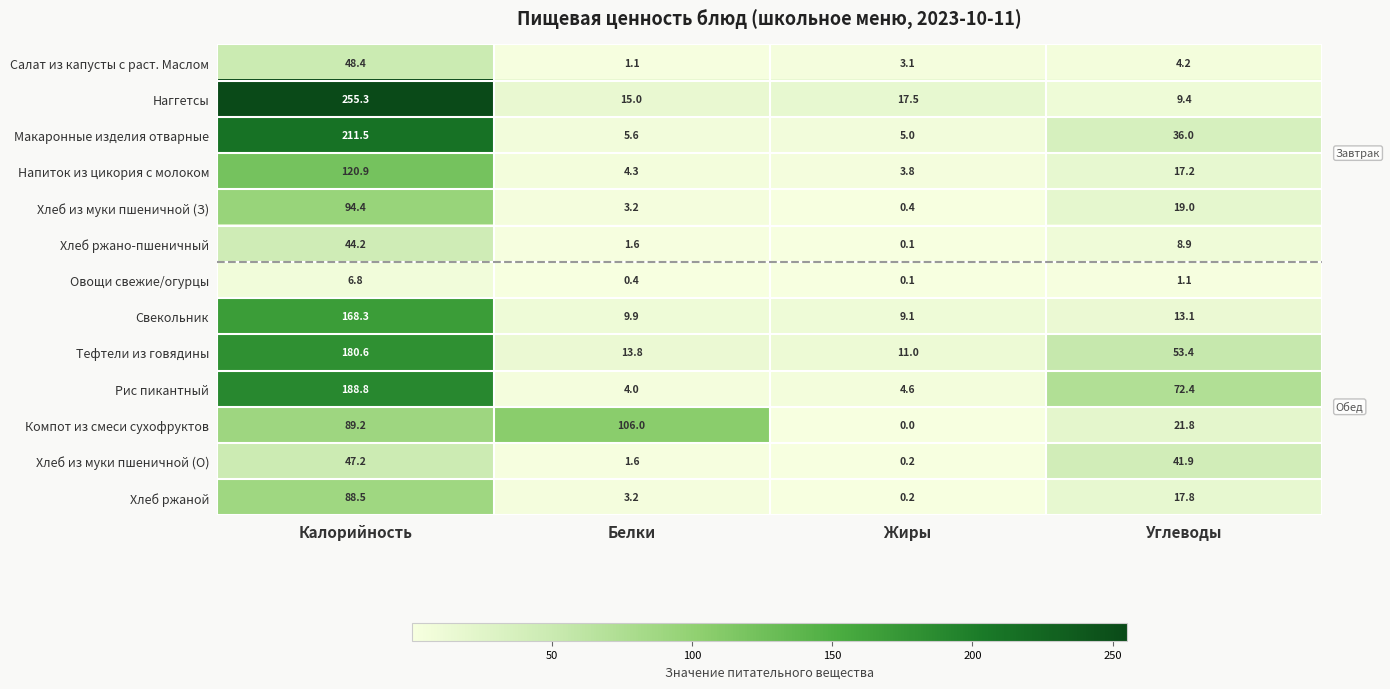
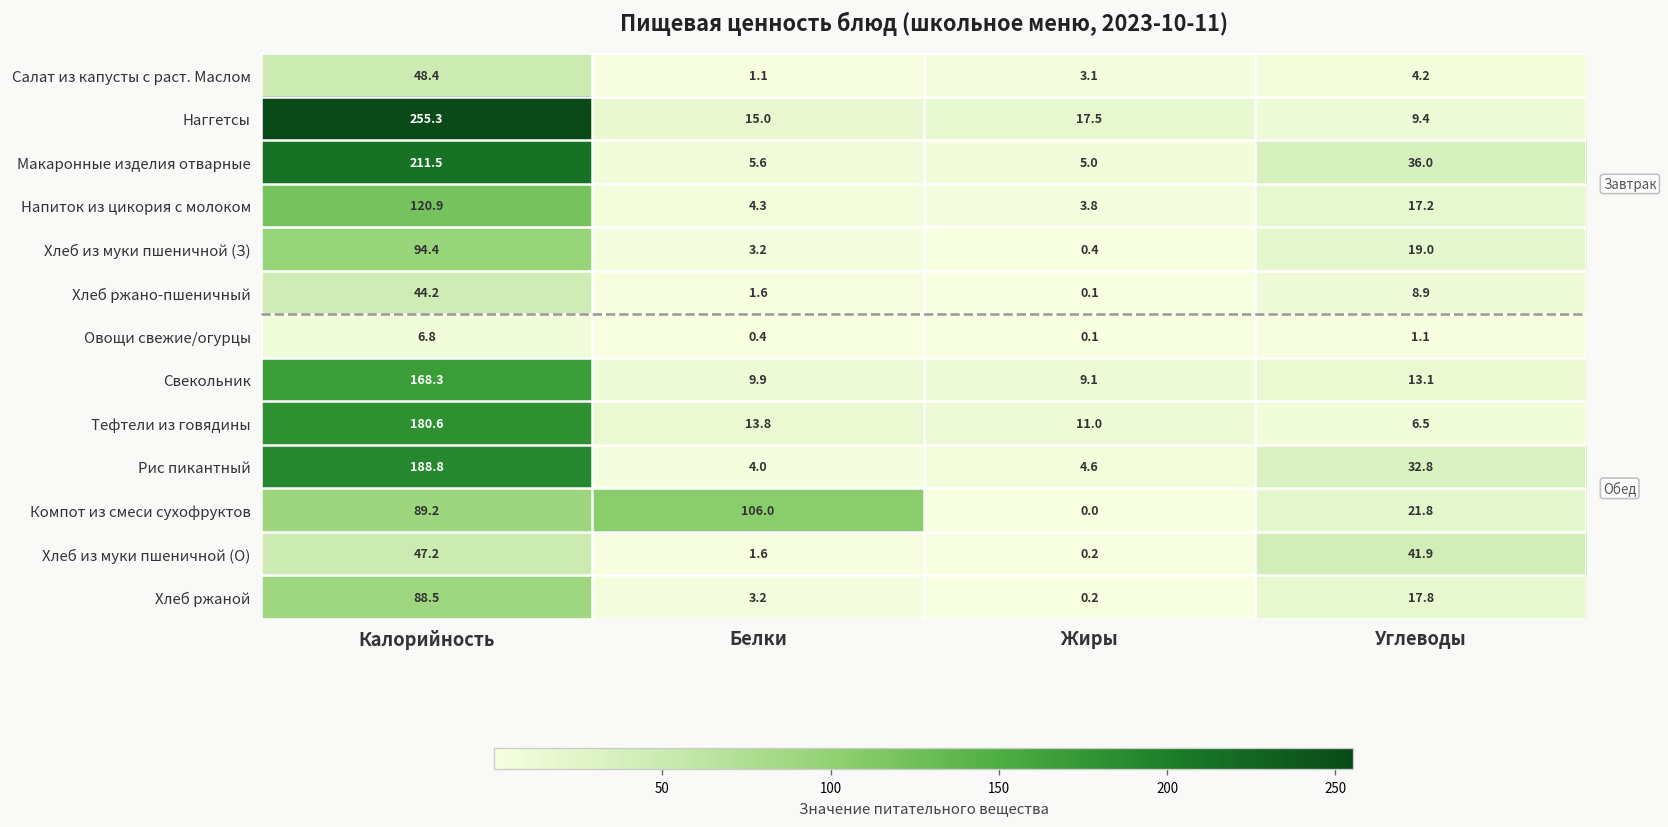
  {
    "Салат из капусты с раст. Маслом": {
      "Калорийность": 48.4,
      "Белки": 1.1,
      "Жиры": 3.1,
      "Углеводы": 4.2
    },
    "Наггетсы": {
      "Калорийность": 255.3,
      "Белки": 15.0,
      "Жиры": 17.5,
      "Углеводы": 9.4
    },
    "Макаронные изделия отварные": {
      "Калорийность": 211.5,
      "Белки": 5.6,
      "Жиры": 5.0,
      "Углеводы": 36.0
    },
    "Напиток из цикория с молоком": {
      "Калорийность": 120.9,
      "Белки": 4.3,
      "Жиры": 3.8,
      "Углеводы": 17.2
    },
    "Хлеб из муки пшеничной (З)": {
      "Калорийность": 94.4,
      "Белки": 3.2,
      "Жиры": 0.4,
      "Углеводы": 19.0
    },
    "Хлеб ржано-пшеничный": {
      "Калорийность": 44.2,
      "Белки": 1.6,
      "Жиры": 0.1,
      "Углеводы": 8.9
    },
    "Овощи свежие/огурцы": {
      "Калорийность": 6.8,
      "Белки": 0.4,
      "Жиры": 0.1,
      "Углеводы": 1.1
    },
    "Свекольник": {
      "Калорийность": 168.3,
      "Белки": 9.9,
      "Жиры": 9.1,
      "Углеводы": 13.1
    },
    "Тефтели из говядины": {
      "Калорийность": 180.6,
      "Белки": 13.8,
      "Жиры": 11.0,
-     "Углеводы": 53.4
+     "Углеводы": 6.5
    },
    "Рис пикантный": {
      "Калорийность": 188.8,
      "Белки": 4.0,
      "Жиры": 4.6,
-     "Углеводы": 72.4
+     "Углеводы": 32.8
    },
    "Компот из смеси сухофруктов": {
      "Калорийность": 89.2,
      "Белки": 106.0,
      "Жиры": 0.0,
      "Углеводы": 21.8
    },
    "Хлеб из муки пшеничной (О)": {
      "Калорийность": 47.2,
      "Белки": 1.6,
      "Жиры": 0.2,
      "Углеводы": 41.9
    },
    "Хлеб ржаной": {
      "Калорийность": 88.5,
      "Белки": 3.2,
      "Жиры": 0.2,
      "Углеводы": 17.8
    }
  }
